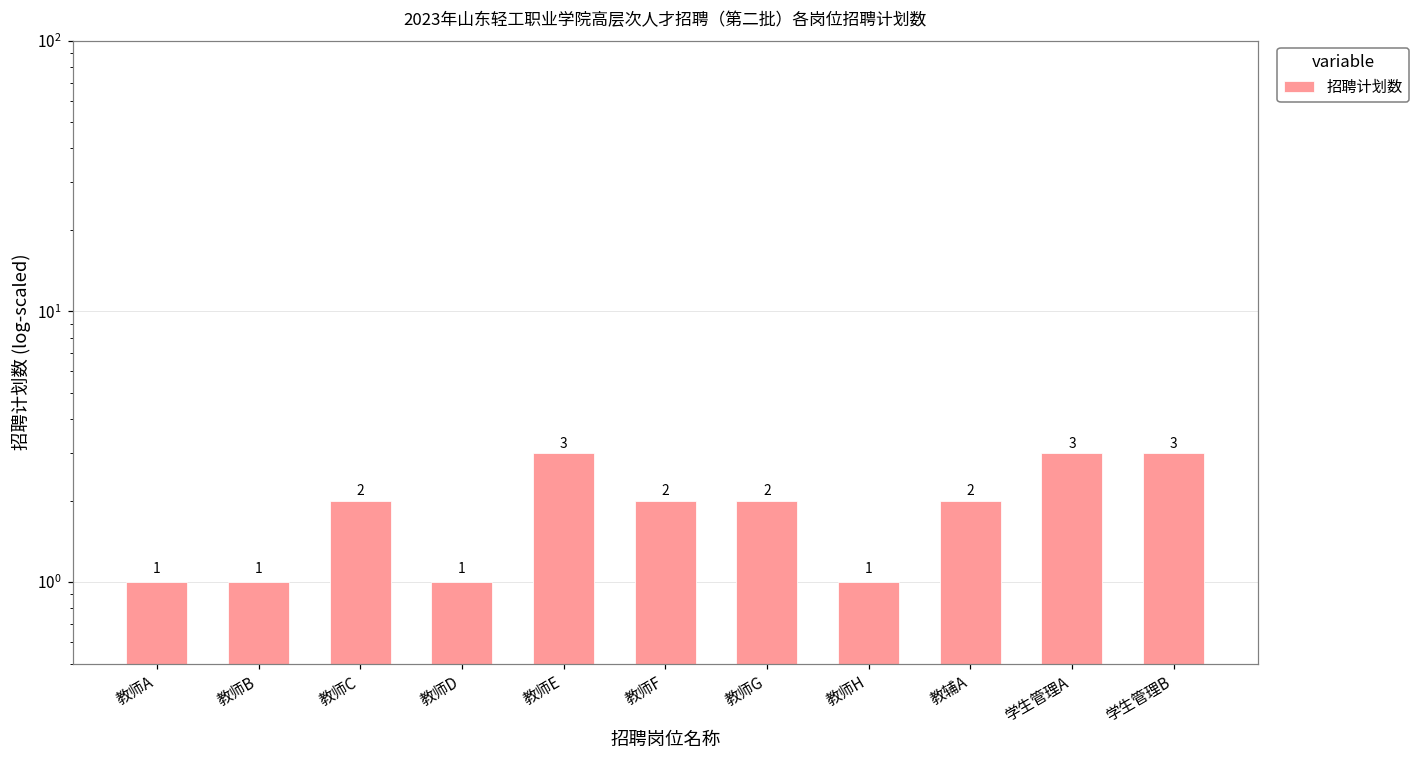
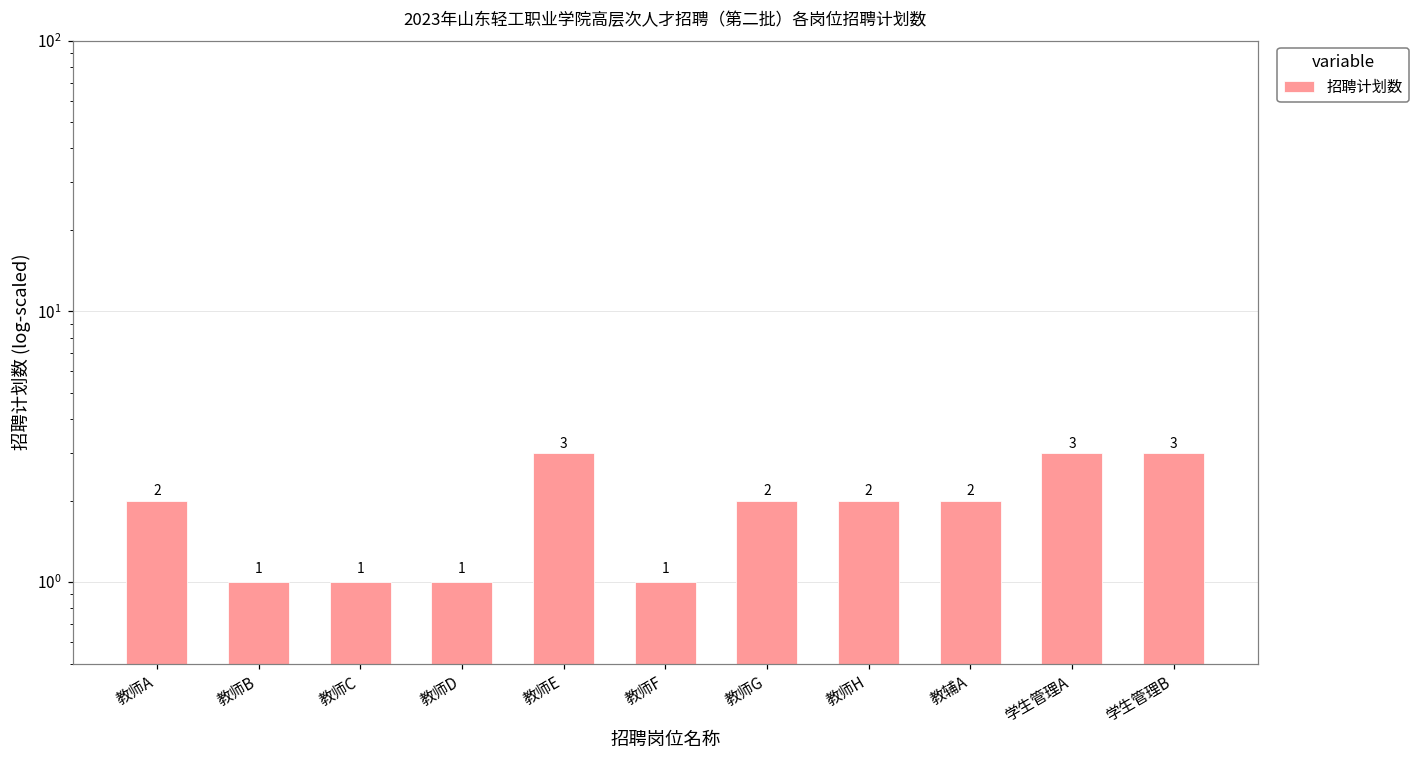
  {
-   "教师A": 1,
+   "教师A": 2,
    "教师B": 1,
-   "教师C": 2,
+   "教师C": 1,
    "教师D": 1,
    "教师E": 3,
-   "教师F": 2,
+   "教师F": 1,
    "教师G": 2,
-   "教师H": 1,
+   "教师H": 2,
    "教辅A": 2,
    "学生管理A": 3,
    "学生管理B": 3
  }
